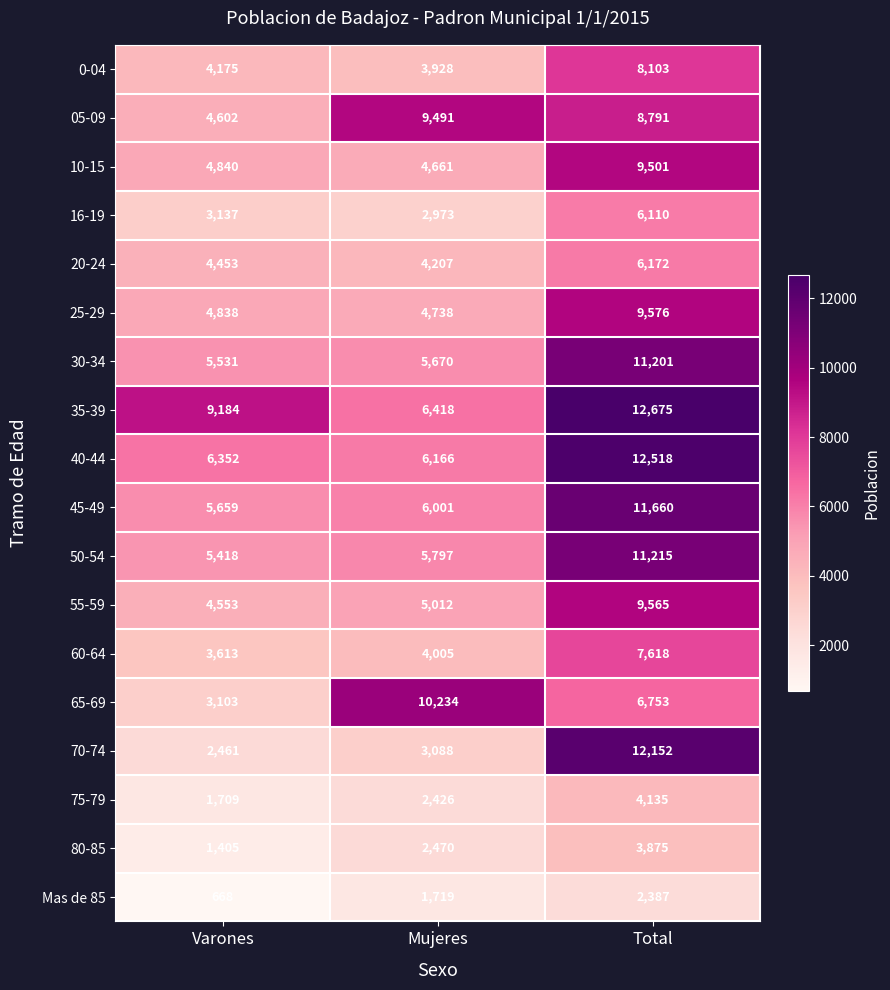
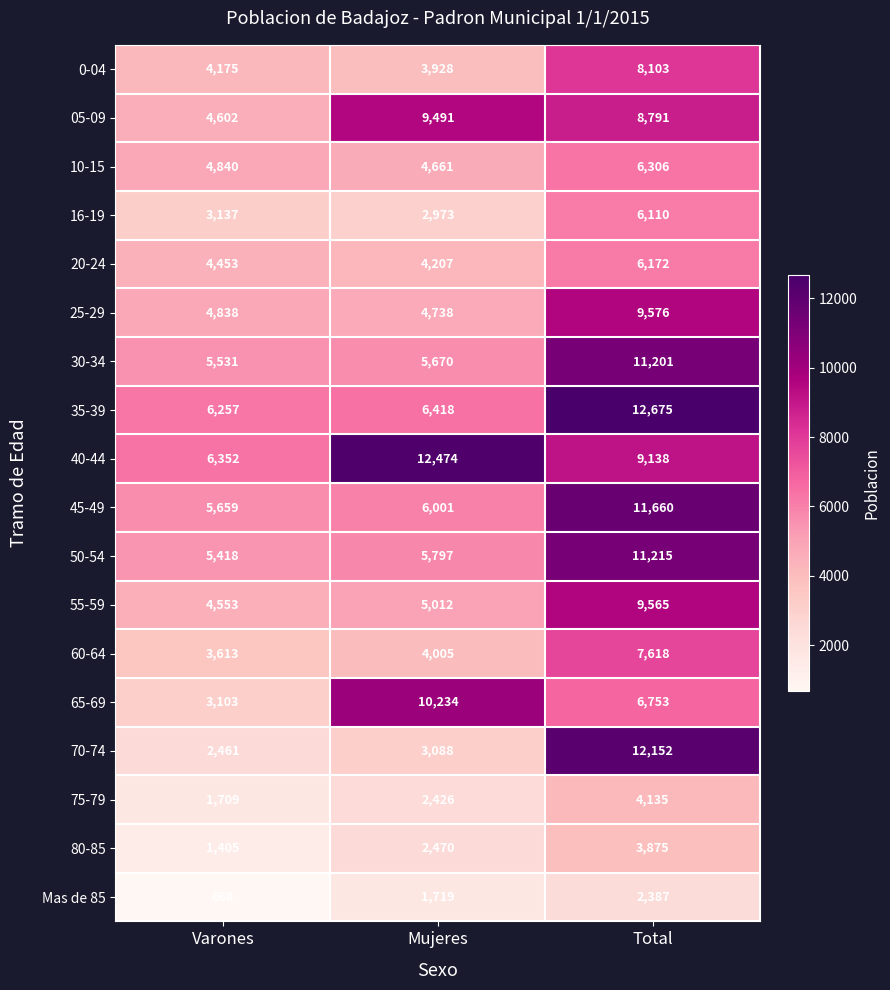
  {
    "0-04": {
      "Varones": "4,175",
      "Mujeres": "3,928",
      "Total": "8,103"
    },
    "05-09": {
      "Varones": "4,602",
      "Mujeres": "9,491",
      "Total": "8,791"
    },
    "10-15": {
      "Varones": "4,840",
      "Mujeres": "4,661",
-     "Total": "9,501"
+     "Total": "6,306"
    },
    "16-19": {
      "Varones": "3,137",
      "Mujeres": "2,973",
      "Total": "6,110"
    },
    "20-24": {
      "Varones": "4,453",
      "Mujeres": "4,207",
      "Total": "6,172"
    },
    "25-29": {
      "Varones": "4,838",
      "Mujeres": "4,738",
      "Total": "9,576"
    },
    "30-34": {
      "Varones": "5,531",
      "Mujeres": "5,670",
      "Total": "11,201"
    },
    "35-39": {
-     "Varones": "9,184",
+     "Varones": "6,257",
      "Mujeres": "6,418",
      "Total": "12,675"
    },
    "40-44": {
      "Varones": "6,352",
-     "Mujeres": "6,166",
-     "Total": "12,518"
+     "Mujeres": "12,474",
+     "Total": "9,138"
    },
    "45-49": {
      "Varones": "5,659",
      "Mujeres": "6,001",
      "Total": "11,660"
    },
    "50-54": {
      "Varones": "5,418",
      "Mujeres": "5,797",
      "Total": "11,215"
    },
    "55-59": {
      "Varones": "4,553",
      "Mujeres": "5,012",
      "Total": "9,565"
    },
    "60-64": {
      "Varones": "3,613",
      "Mujeres": "4,005",
      "Total": "7,618"
    },
    "65-69": {
      "Varones": "3,103",
      "Mujeres": "10,234",
      "Total": "6,753"
    },
    "70-74": {
      "Mujeres": "3,088",
      "Total": "12,152"
    },
    "75-79": {
      "Total": "4,135"
    },
    "80-85": {
      "Total": "3,875"
    }
  }
